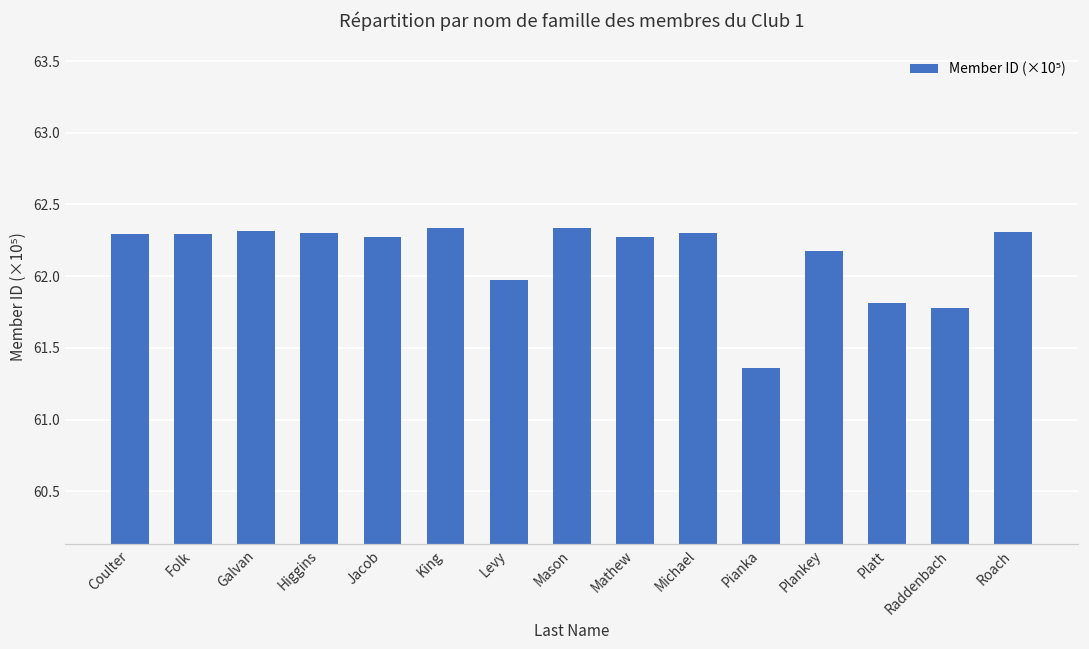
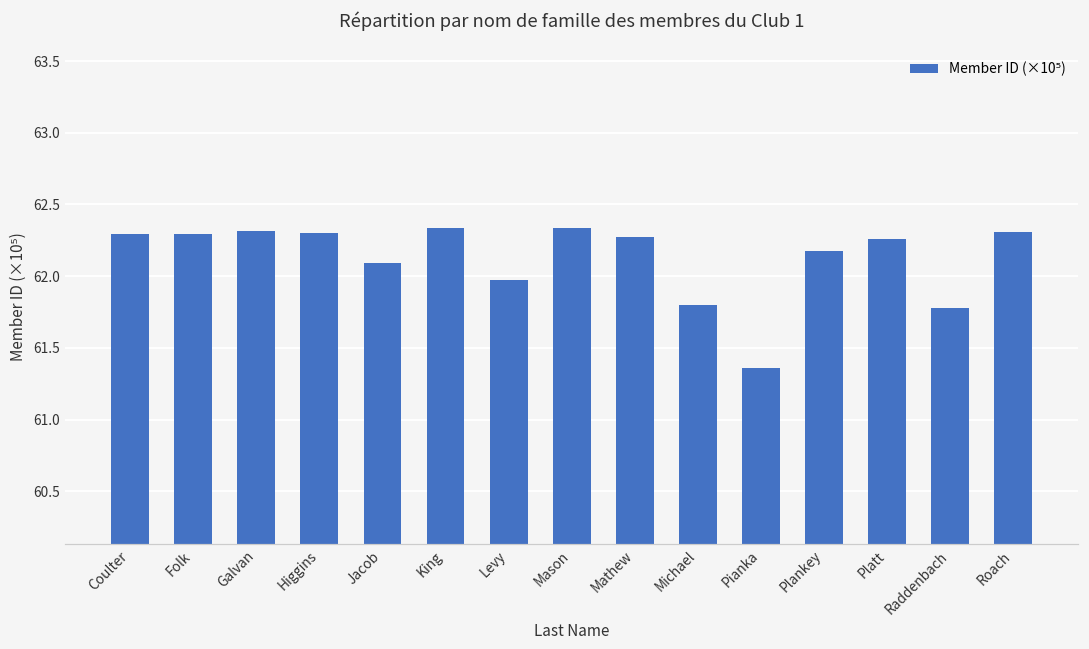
  {
    "Coulter": 62.29,
    "Folk": 62.30,
    "Galvan": 62.31,
    "Higgins": 62.30,
-   "Jacob": 62.27,
+   "Jacob": 62.09,
    "King": 62.33,
    "Levy": 61.98,
    "Mason": 62.33,
    "Mathew": 62.27,
-   "Michael": 62.30,
+   "Michael": 61.80,
    "Pianka": 61.36,
    "Plankey": 62.17,
-   "Platt": 61.82,
+   "Platt": 62.26,
    "Raddenbach": 61.78,
    "Roach": 62.30
  }
